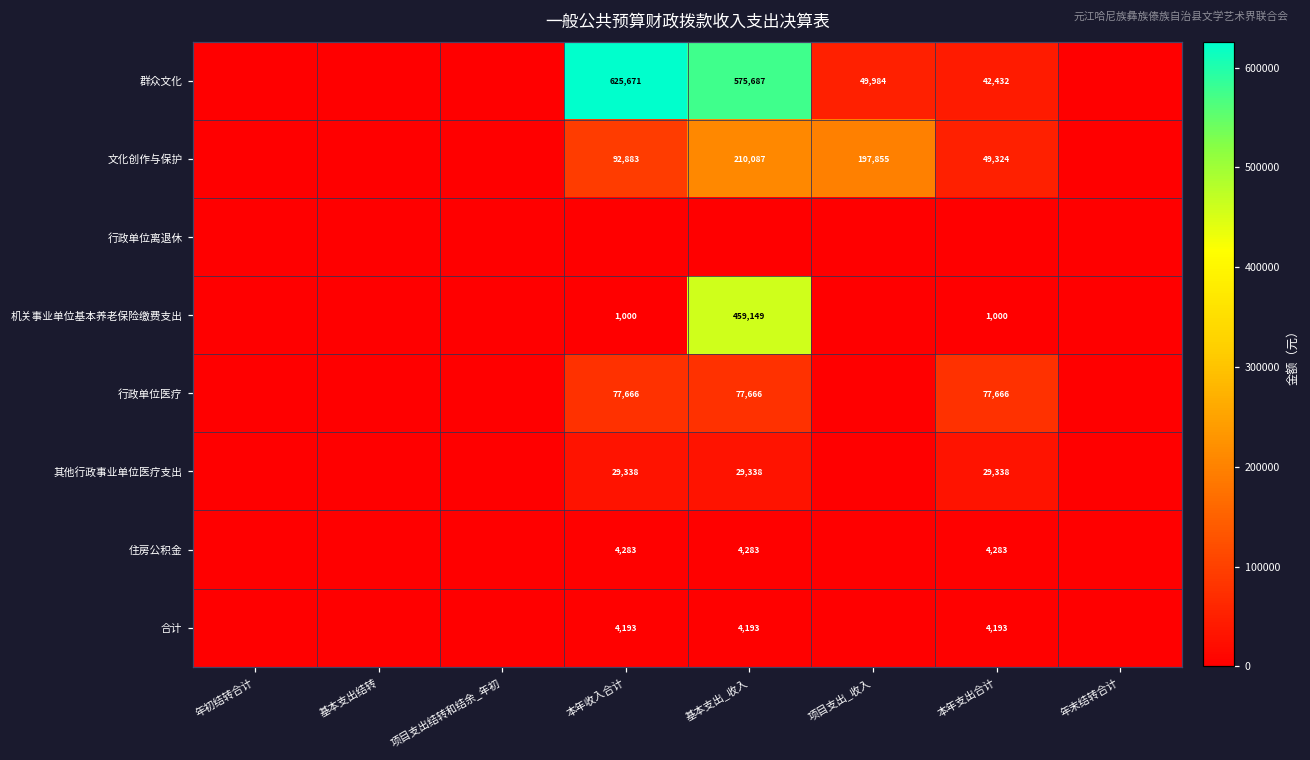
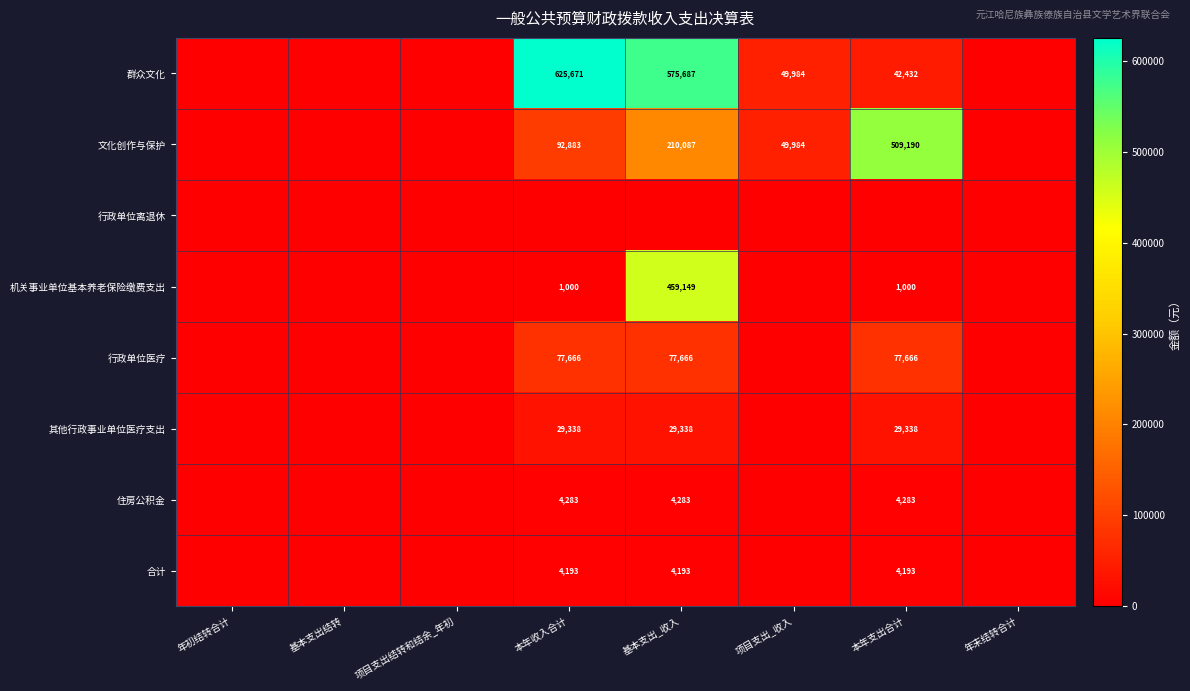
  {
    "群众文化": {
      "本年收入合计": "625,671",
      "基本支出_收入": "575,687",
      "项目支出_收入": "49,984",
      "本年支出合计": "42,432"
    },
    "文化创作与保护": {
      "本年收入合计": "92,883",
      "基本支出_收入": "210,087",
-     "项目支出_收入": "197,855",
-     "本年支出合计": "49,324"
+     "项目支出_收入": "49,984",
+     "本年支出合计": "509,190"
    },
    "机关事业单位基本养老保险缴费支出": {
      "本年收入合计": "1,000",
      "基本支出_收入": "459,149",
      "本年支出合计": "1,000"
    },
    "行政单位医疗": {
      "本年收入合计": "77,666",
      "基本支出_收入": "77,666",
      "本年支出合计": "77,666"
    },
    "其他行政事业单位医疗支出": {
      "本年收入合计": "29,338",
      "基本支出_收入": "29,338",
      "本年支出合计": "29,338"
    },
    "住房公积金": {
      "本年收入合计": "4,283",
      "基本支出_收入": "4,283",
      "本年支出合计": "4,283"
    },
    "合计": {
      "本年收入合计": "4,193",
      "基本支出_收入": "4,193",
      "本年支出合计": "4,193"
    }
  }
